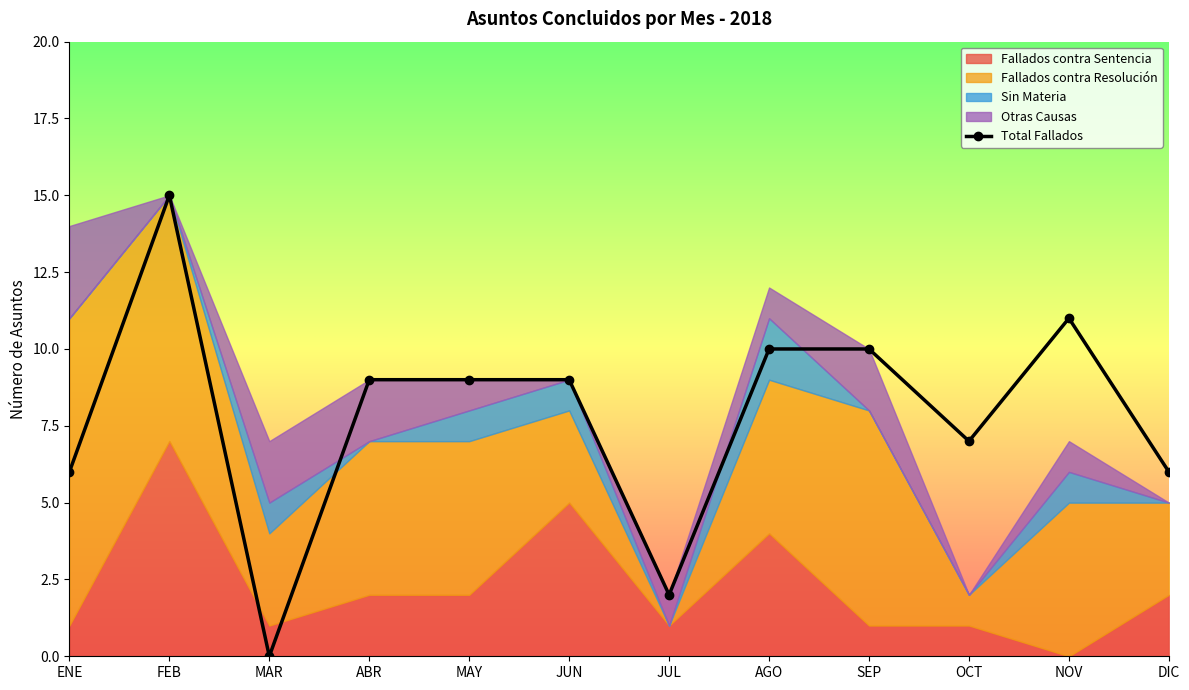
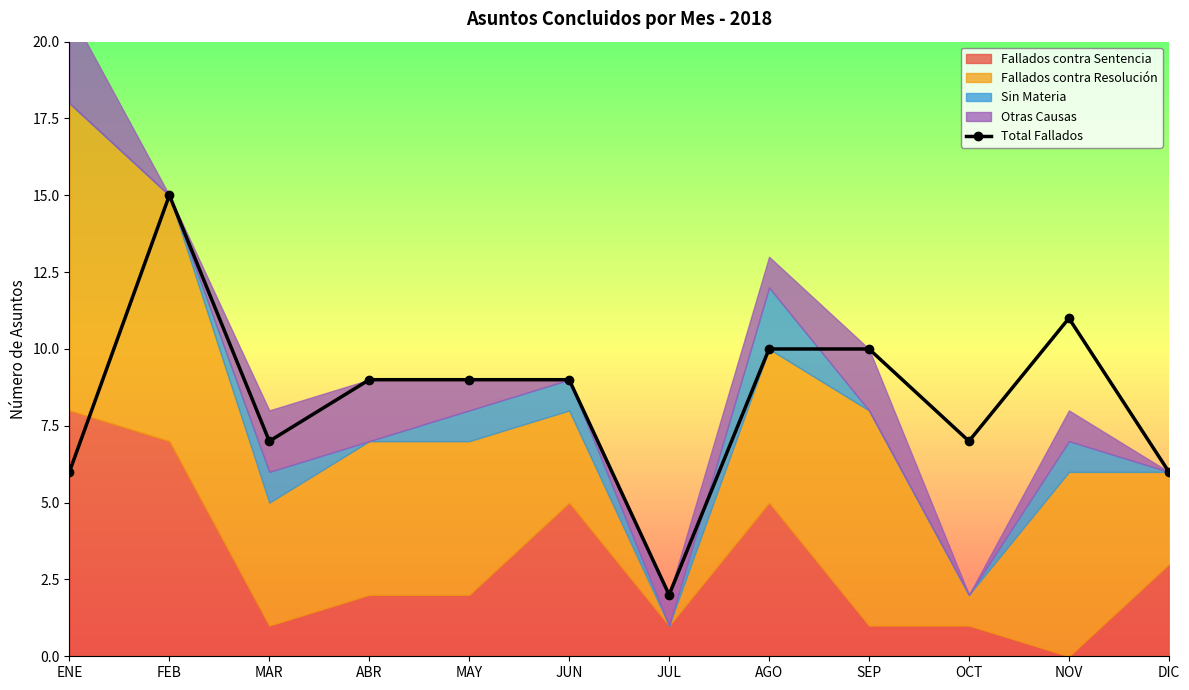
  {
    "Fallados contra Sentencia": {
-     "ENE": 1,
+     "ENE": 8,
      "FEB": 7,
      "MAR": 1,
      "ABR": 2,
      "MAY": 2,
      "JUN": 5,
-     "AGO": 4,
+     "AGO": 5,
      "SEP": 1,
      "OCT": 1,
      "NOV": 0,
-     "DIC": 2
+     "DIC": 3
    },
    "Total Fallados": {
      "ENE": 6,
-     "MAR": 0,
+     "MAR": 7,
      "OCT": 7,
      "NOV": 11
    },
    "Fallados contra Resolución": {
-     "MAR": 3,
+     "MAR": 4,
      "MAY": 5,
      "JUN": 3,
-     "NOV": 5
+     "NOV": 6
    },
    "Sin Materia": {
      "MAR": 1,
      "MAY": 1,
      "AGO": 2,
      "NOV": 1
    },
    "Otras Causas": {
      "MAR": 2,
      "AGO": 1,
      "NOV": 1
    }
  }
